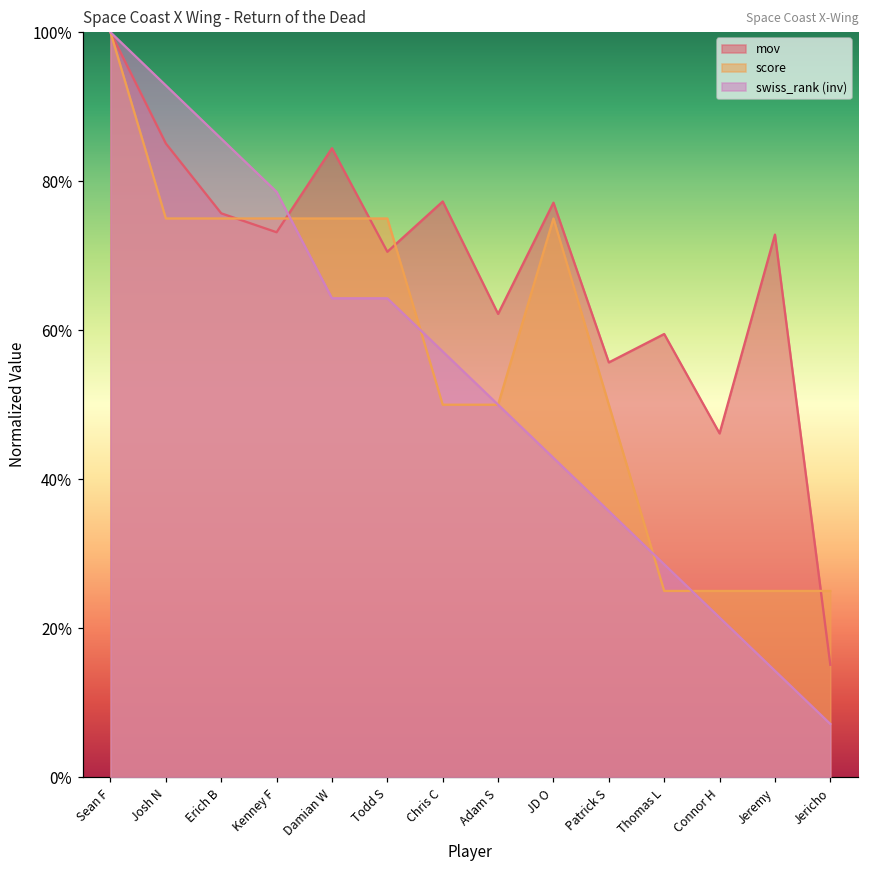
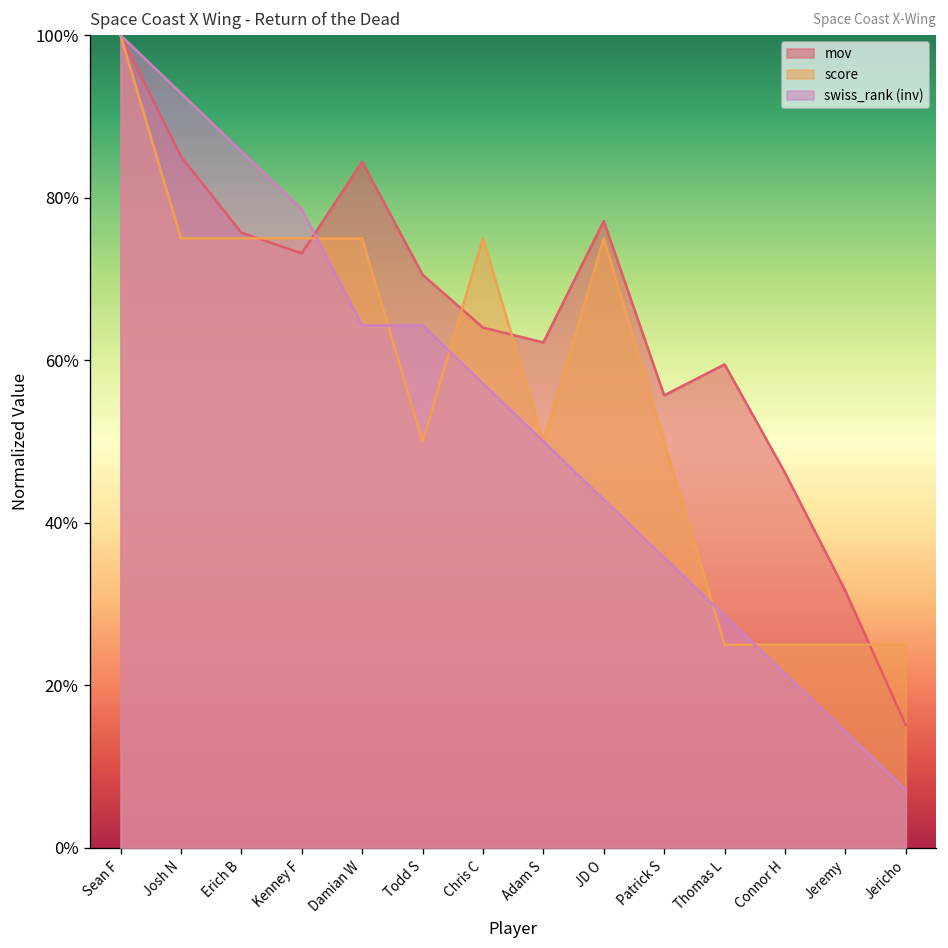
  {
    "mov": {
      "Josh N": "85%",
      "Erich B": "76%",
      "Kenney F": "73%",
      "Damian W": "84%",
      "Todd S": "71%",
-     "Chris C": "77%",
+     "Chris C": "64%",
      "Adam S": "62%",
      "JD O": "77%",
      "Patrick S": "56%",
      "Thomas L": "59%",
      "Connor H": "46%",
-     "Jeremy": "73%",
+     "Jeremy": "32%",
      "Jericho": "15%"
    },
    "score": {
      "Josh N": "75%",
      "Erich B": "75%",
      "Kenney F": "75%",
      "Damian W": "75%",
-     "Todd S": "75%",
-     "Chris C": "50%",
+     "Todd S": "50%",
+     "Chris C": "75%",
      "JD O": "75%",
      "Patrick S": "50%",
      "Thomas L": "25%",
      "Connor H": "25%",
      "Jeremy": "25%",
      "Jericho": "25%"
    },
    "swiss_rank (inv)": {
      "Josh N": "93%",
      "Erich B": "86%",
      "Kenney F": "79%",
      "Damian W": "64%",
      "Todd S": "64%",
      "Chris C": "57%",
      "JD O": "43%",
      "Patrick S": "36%",
      "Thomas L": "29%",
      "Connor H": "21%",
      "Jeremy": "14%",
      "Jericho": "7%"
    }
  }
